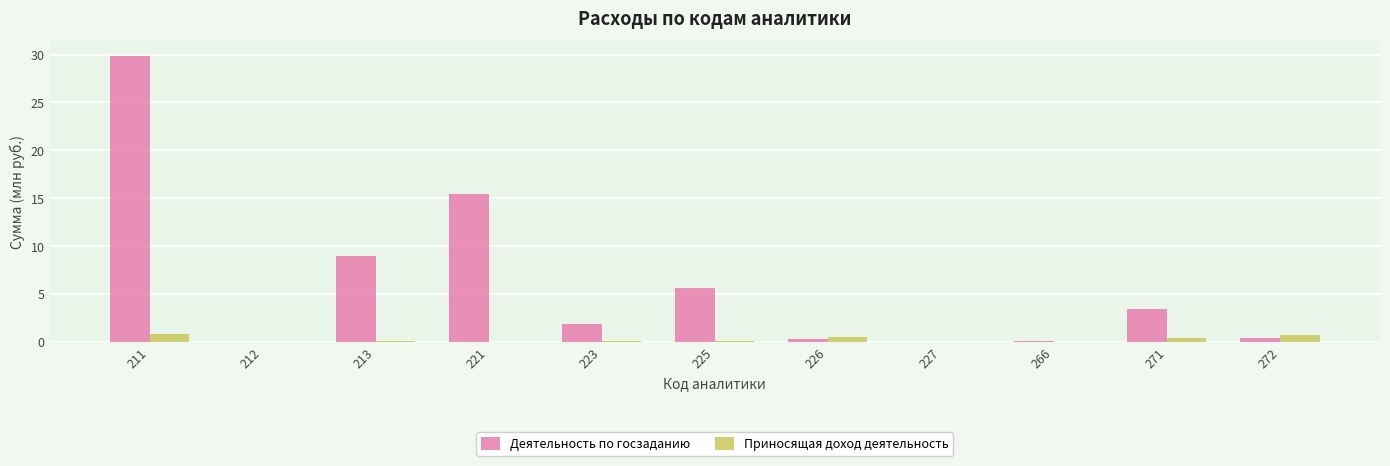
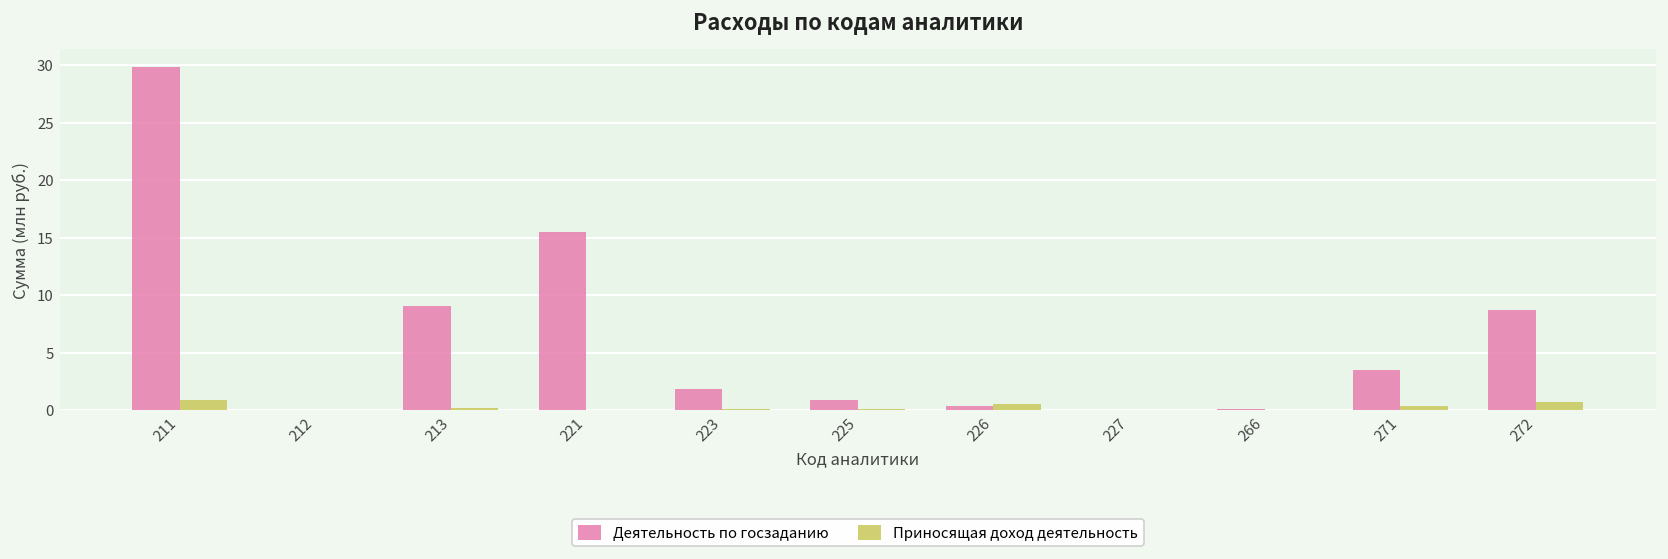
  {
    "Деятельность по госзаданию": {
      "211": 30,
      "212": 0,
      "213": 9,
      "221": 15,
      "223": 2,
-     "225": 6,
+     "225": 1,
      "226": 0,
      "227": 0,
      "271": 3,
-     "272": 0
+     "272": 9
    },
    "Приносящая доход деятельность": {
      "211": 1,
      "226": 1,
      "266": 0,
      "271": 0,
      "272": 1
    }
  }
